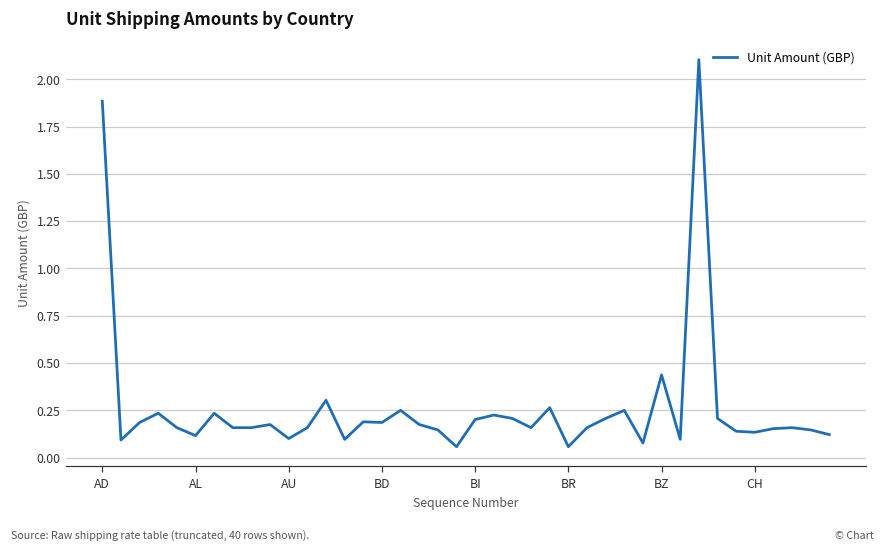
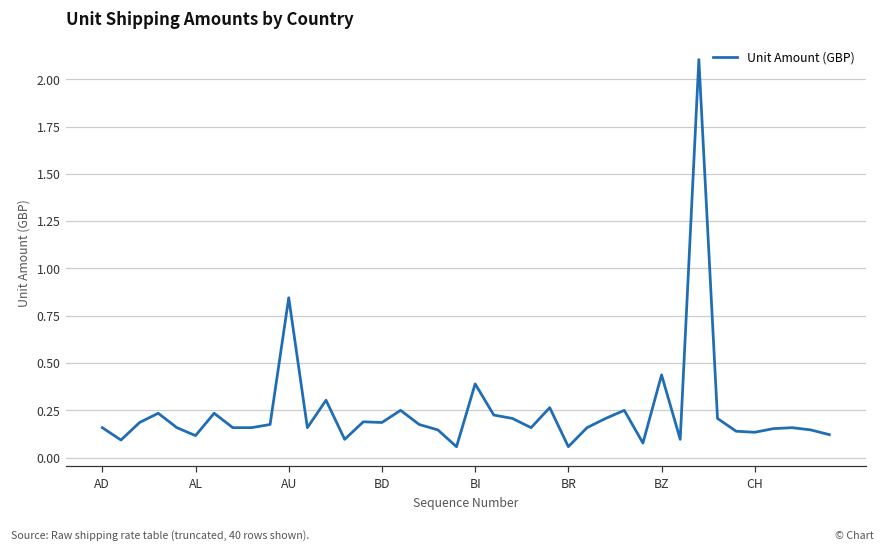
  {
-   "AD": 1.88,
+   "AD": 0.16,
    "AL": 0.12,
-   "AU": 0.10,
+   "AU": 0.84,
    "BD": 0.19,
-   "BI": 0.20,
+   "BI": 0.39,
    "BR": 0.06,
    "BZ": 0.44,
    "CH": 0.13
  }
